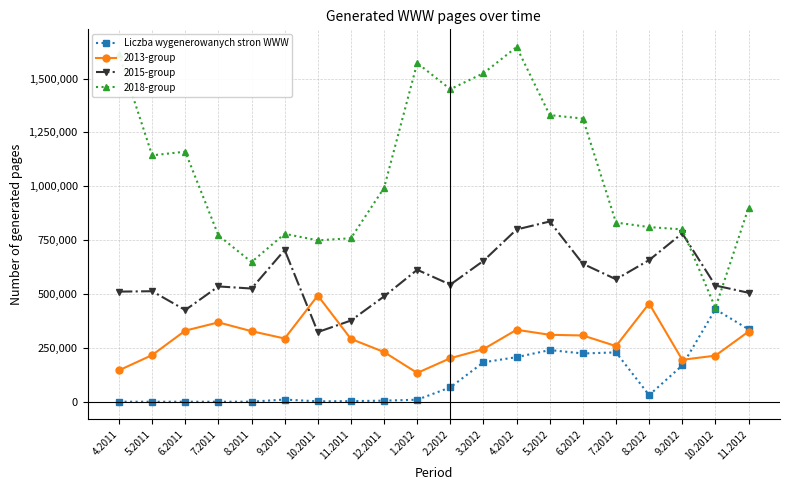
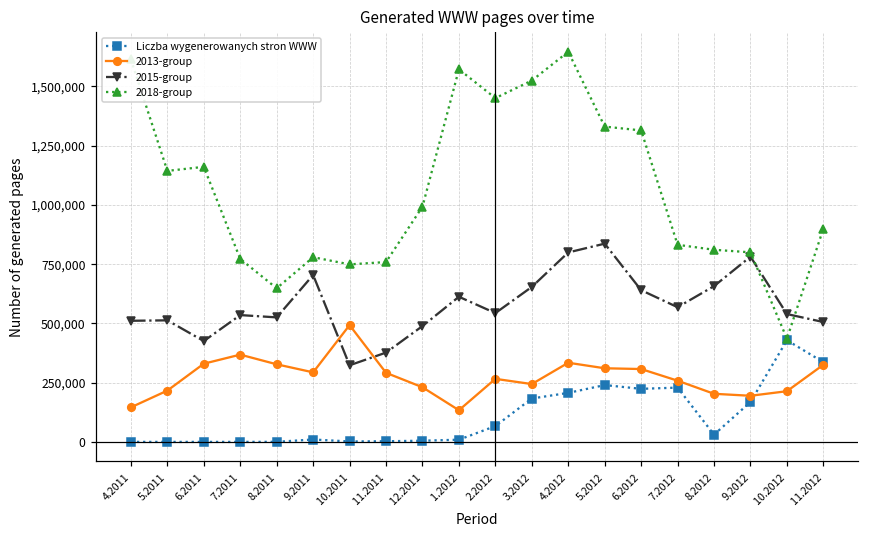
  {
    "Liczba wygenerowanych stron WWW": {
      "4.2011": "0",
      "5.2011": "0",
      "6.2011": "0",
      "7.2011": "0",
      "8.2011": "0",
      "9.2011": "10,000",
      "10.2011": "0",
      "11.2011": "0",
      "12.2011": "0",
      "1.2012": "10,000",
      "2.2012": "70,000",
      "3.2012": "180,000",
      "4.2012": "210,000",
      "5.2012": "240,000",
      "6.2012": "220,000",
      "7.2012": "230,000",
      "8.2012": "30,000",
      "9.2012": "170,000"
    },
    "2013-group": {
      "4.2011": "150,000",
      "5.2011": "220,000",
      "6.2011": "330,000",
      "7.2011": "370,000",
      "8.2011": "330,000",
      "9.2011": "290,000",
      "10.2011": "490,000",
      "11.2011": "290,000",
      "12.2011": "230,000",
      "1.2012": "130,000",
-     "2.2012": "200,000",
+     "2.2012": "270,000",
      "3.2012": "240,000",
      "4.2012": "330,000",
      "5.2012": "310,000",
      "6.2012": "310,000",
      "7.2012": "260,000",
-     "8.2012": "460,000",
+     "8.2012": "200,000",
      "9.2012": "190,000",
      "10.2012": "210,000"
    },
    "2015-group": {
      "4.2011": "510,000",
      "5.2011": "510,000",
      "6.2011": "430,000",
      "7.2011": "540,000",
      "8.2011": "530,000",
      "9.2011": "700,000",
      "10.2011": "320,000",
      "11.2011": "380,000",
      "12.2011": "490,000",
      "1.2012": "610,000",
      "2.2012": "540,000",
      "3.2012": "650,000",
      "4.2012": "800,000",
      "5.2012": "840,000",
      "6.2012": "640,000",
      "7.2012": "570,000",
      "8.2012": "660,000",
      "9.2012": "780,000",
      "10.2012": "540,000",
      "11.2012": "510,000"
    },
    "2018-group": {
      "5.2011": "1,140,000",
      "6.2011": "1,160,000",
      "7.2011": "770,000",
      "8.2011": "650,000",
      "9.2011": "780,000",
      "10.2011": "750,000",
      "11.2011": "760,000",
      "12.2011": "990,000",
      "1.2012": "1,570,000",
      "2.2012": "1,450,000",
      "3.2012": "1,520,000",
      "4.2012": "1,650,000",
      "5.2012": "1,330,000",
      "6.2012": "1,310,000",
      "7.2012": "830,000",
      "8.2012": "810,000",
      "9.2012": "800,000",
      "11.2012": "900,000"
    }
  }
